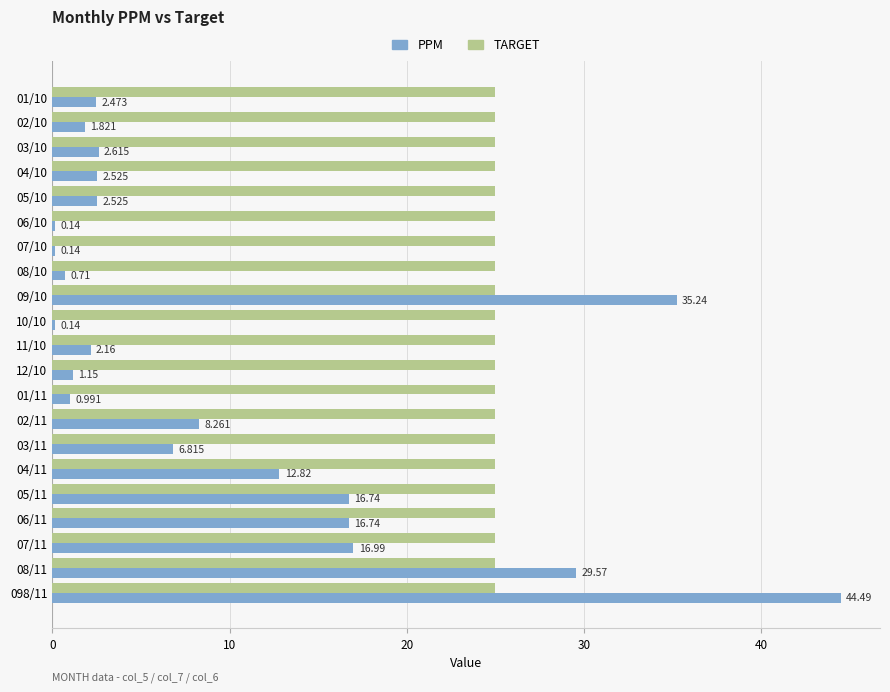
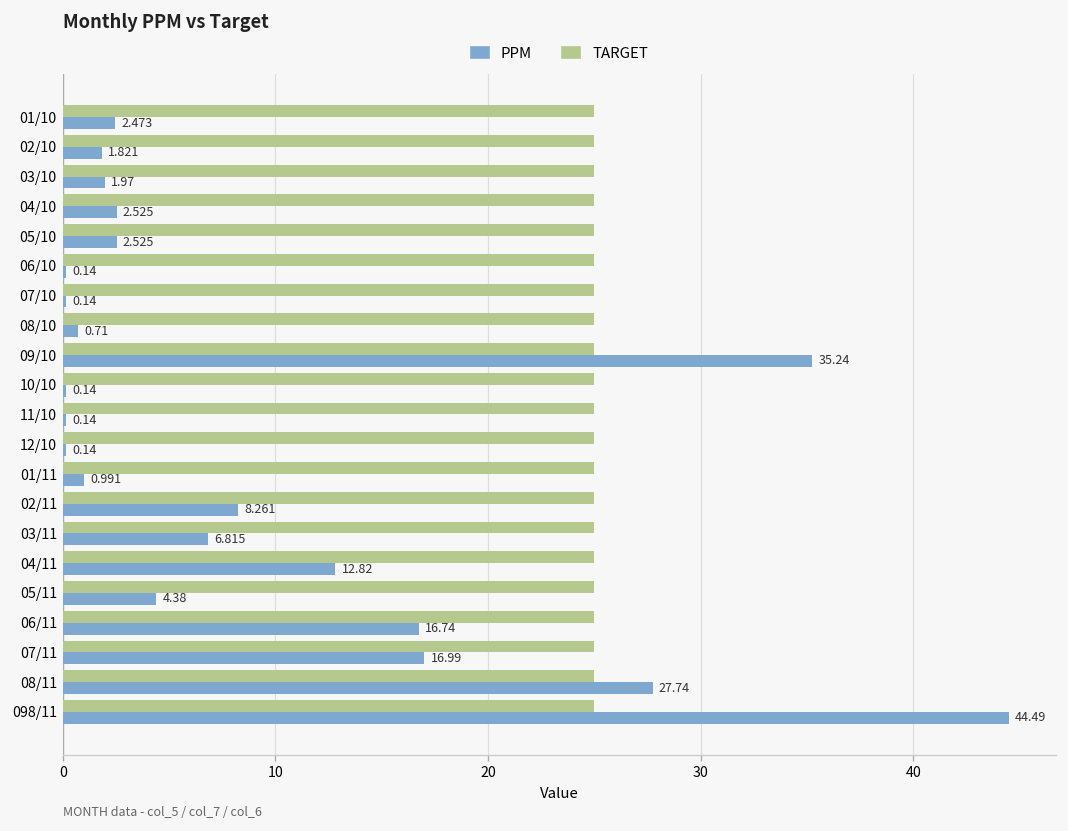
  {
    "PPM": {
      "01/10": 2.473,
      "02/10": 1.821,
-     "03/10": 2.615,
+     "03/10": 1.97,
      "04/10": 2.525,
      "05/10": 2.525,
      "06/10": 0.14,
      "07/10": 0.14,
      "08/10": 0.71,
      "09/10": 35.24,
      "10/10": 0.14,
-     "11/10": 2.16,
-     "12/10": 1.15,
+     "11/10": 0.14,
+     "12/10": 0.14,
      "01/11": 0.991,
      "02/11": 8.261,
      "03/11": 6.815,
      "04/11": 12.82,
-     "05/11": 16.74,
+     "05/11": 4.38,
      "06/11": 16.74,
      "07/11": 16.99,
-     "08/11": 29.57,
+     "08/11": 27.74,
      "098/11": 44.49
    },
    "TARGET": {
      "01/10": 25.0,
      "02/10": 25.0,
      "03/10": 25.0,
      "04/10": 25.0,
      "05/10": 25.0,
      "06/10": 25.0,
      "07/10": 25.0,
      "08/10": 25.0,
      "09/10": 25.0,
      "10/10": 25.0,
      "11/10": 25.0,
      "12/10": 25.0,
      "01/11": 25.0,
      "02/11": 25.0,
      "03/11": 25.0,
      "04/11": 25.0,
      "05/11": 25.0,
      "06/11": 25.0,
      "07/11": 25.0,
      "08/11": 25.0,
      "098/11": 25.0
    }
  }
